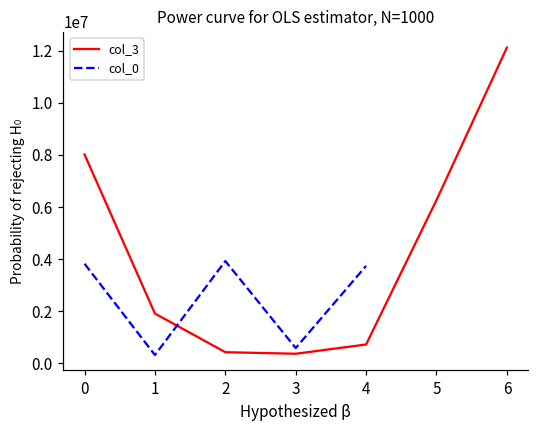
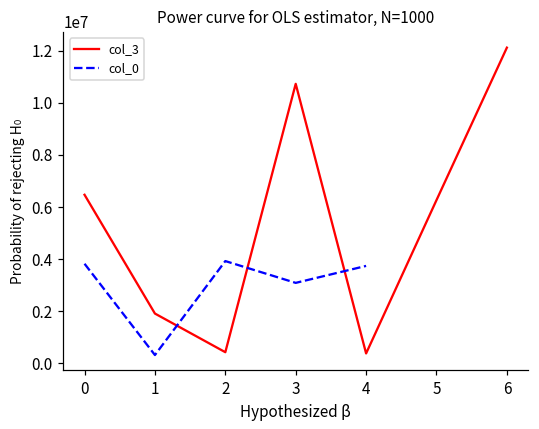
  {
    "col_3": {
-     "0": 8000000,
+     "0": 6500000,
      "1": 1900000,
      "2": 400000,
-     "3": 400000,
-     "4": 700000,
+     "3": 10700000,
+     "4": 400000,
      "5": 6300000,
      "6": 12100000
    },
    "col_0": {
      "0": 3800000,
      "1": 300000,
      "2": 3900000,
-     "3": 600000,
+     "3": 3100000,
      "4": 3700000
    }
  }
